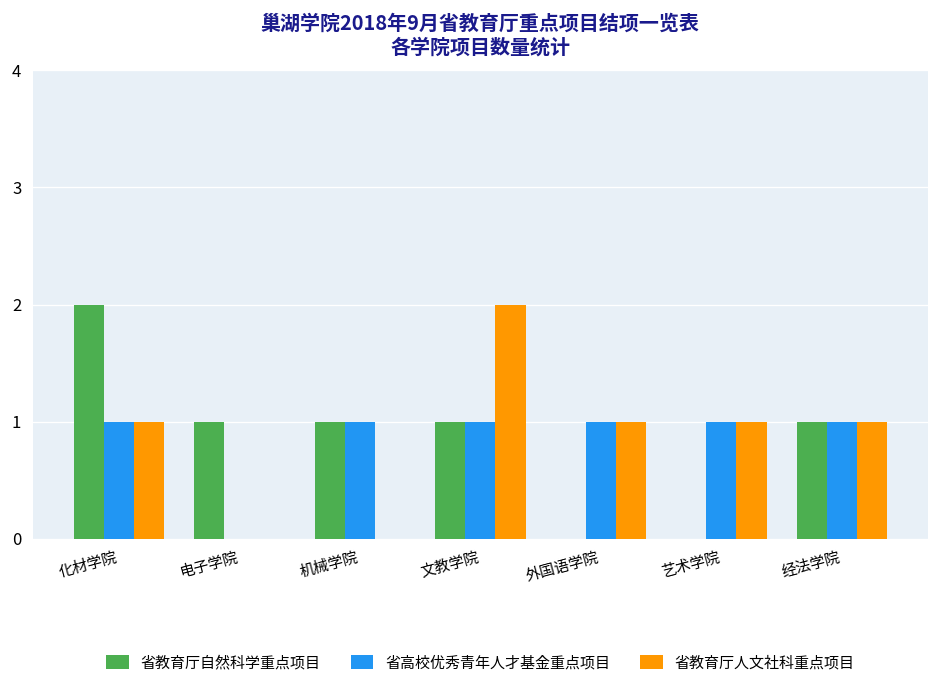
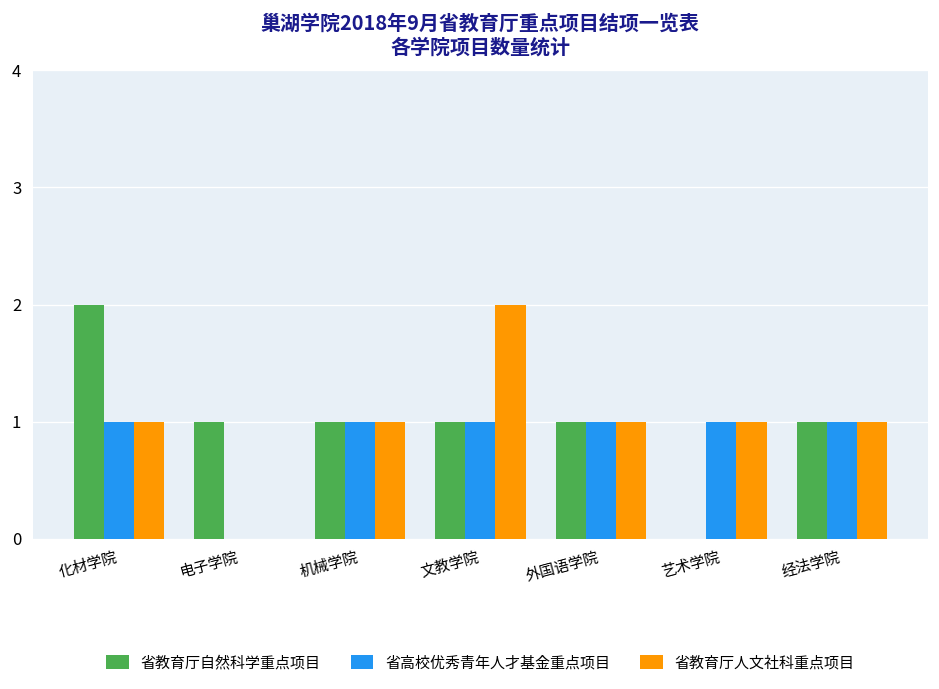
  {
    "省教育厅自然科学重点项目": {
      "化材学院": 2,
      "电子学院": 1,
      "机械学院": 1,
      "文教学院": 1,
-     "外国语学院": 0,
+     "外国语学院": 1,
      "艺术学院": 0,
      "经法学院": 1
    },
    "省高校优秀青年人才基金重点项目": {
      "化材学院": 1,
      "电子学院": 0,
      "机械学院": 1,
      "文教学院": 1,
      "外国语学院": 1,
      "艺术学院": 1,
      "经法学院": 1
    },
    "省教育厅人文社科重点项目": {
      "化材学院": 1,
      "电子学院": 0,
-     "机械学院": 0,
+     "机械学院": 1,
      "文教学院": 2,
      "外国语学院": 1,
      "艺术学院": 1,
      "经法学院": 1
    }
  }
